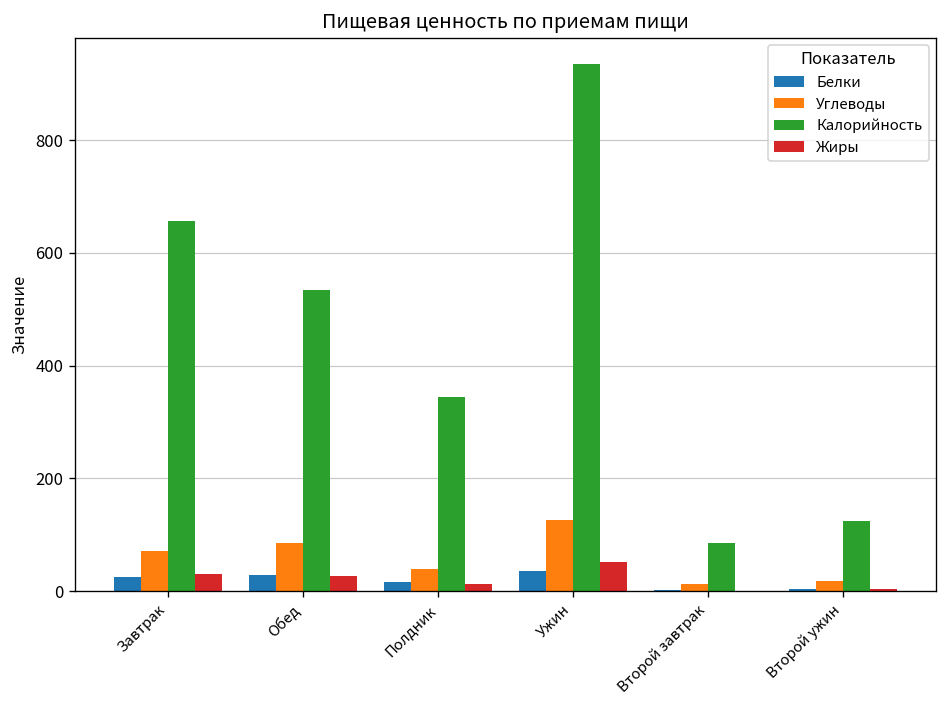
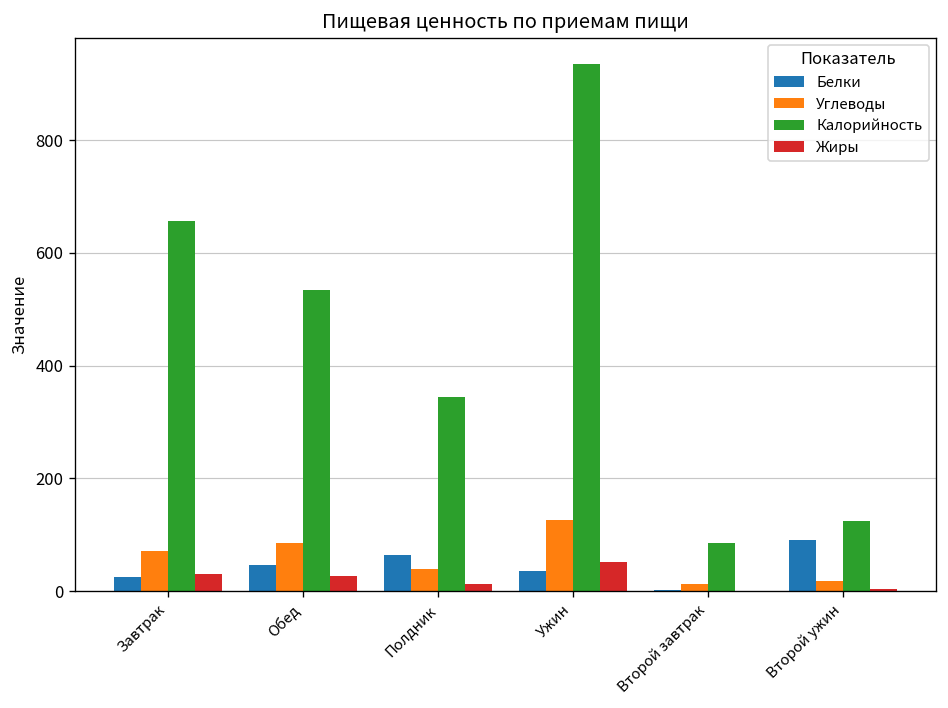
  {
    "Белки": {
      "Завтрак": 30,
-     "Обед": 30,
-     "Полдник": 20,
+     "Обед": 50,
+     "Полдник": 60,
      "Ужин": 40,
-     "Второй ужин": 0
+     "Второй ужин": 90
    },
    "Углеводы": {
      "Завтрак": 70,
      "Обед": 90,
      "Полдник": 40,
      "Ужин": 130,
      "Второй завтрак": 10,
      "Второй ужин": 20
    },
    "Калорийность": {
      "Завтрак": 660,
      "Обед": 530,
      "Полдник": 350,
      "Ужин": 940,
      "Второй завтрак": 90,
      "Второй ужин": 130
    },
    "Жиры": {
      "Завтрак": 30,
      "Обед": 30,
      "Полдник": 10,
      "Ужин": 50,
      "Второй завтрак": 0
    }
  }
